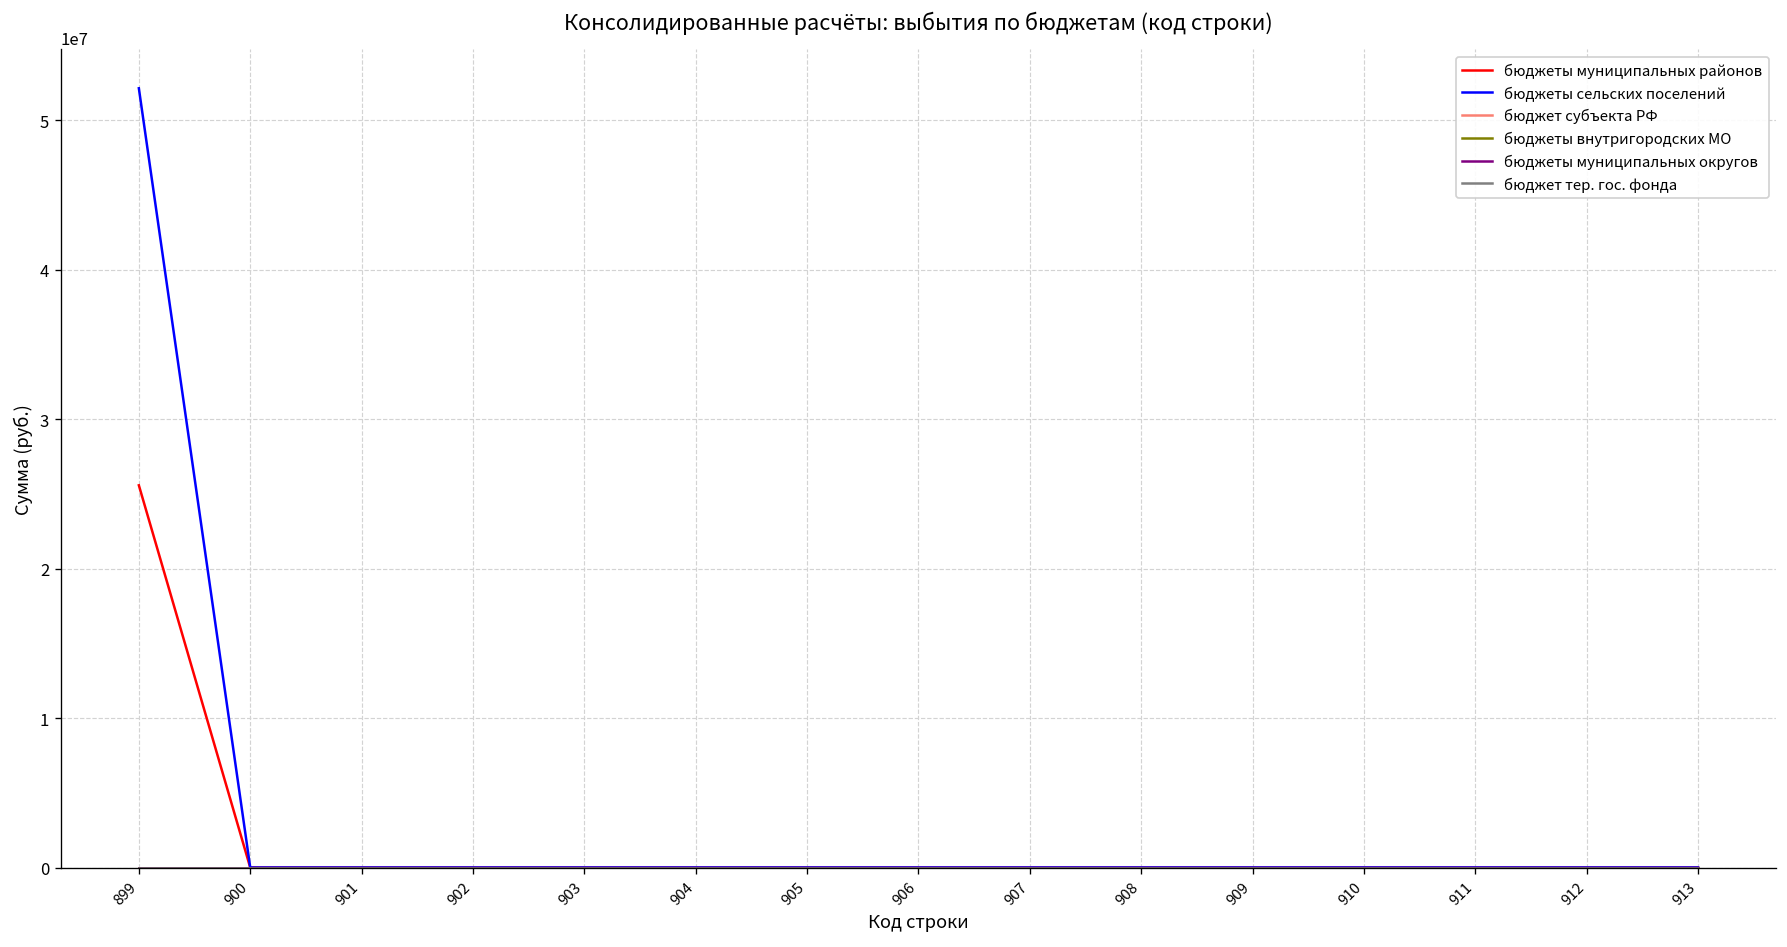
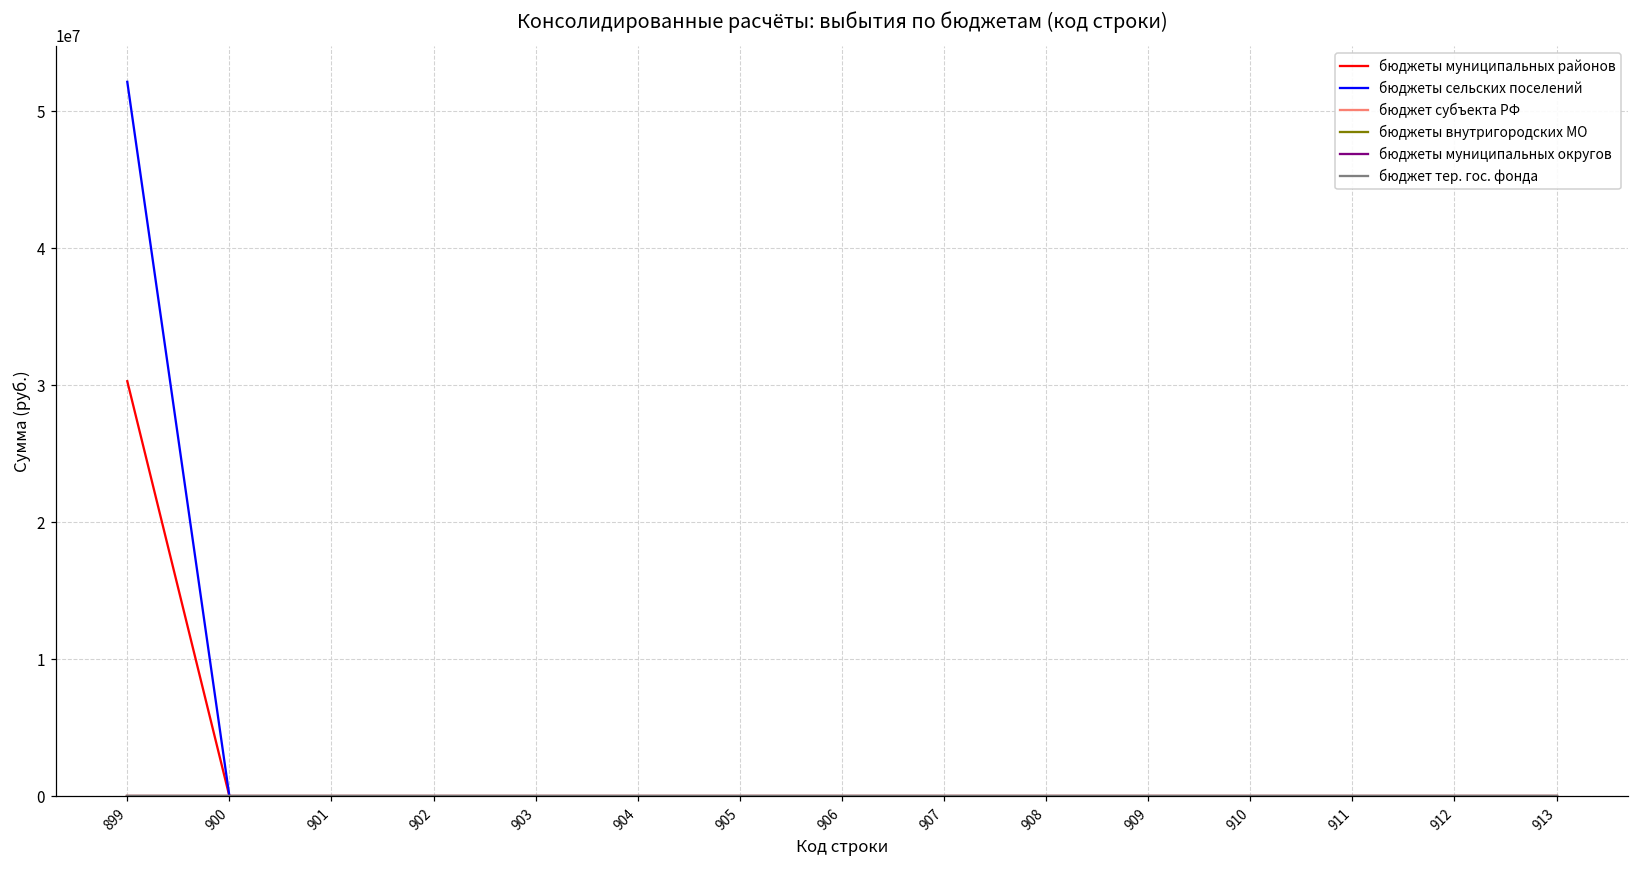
  {
    "бюджеты муниципальных районов": {
-     "899": 25600000
+     "899": 30300000
    },
    "бюджеты сельских поселений": {
      "899": 52100000
    },
    "бюджет тер. гос. фонда": {
      "899": 0
    }
  }
